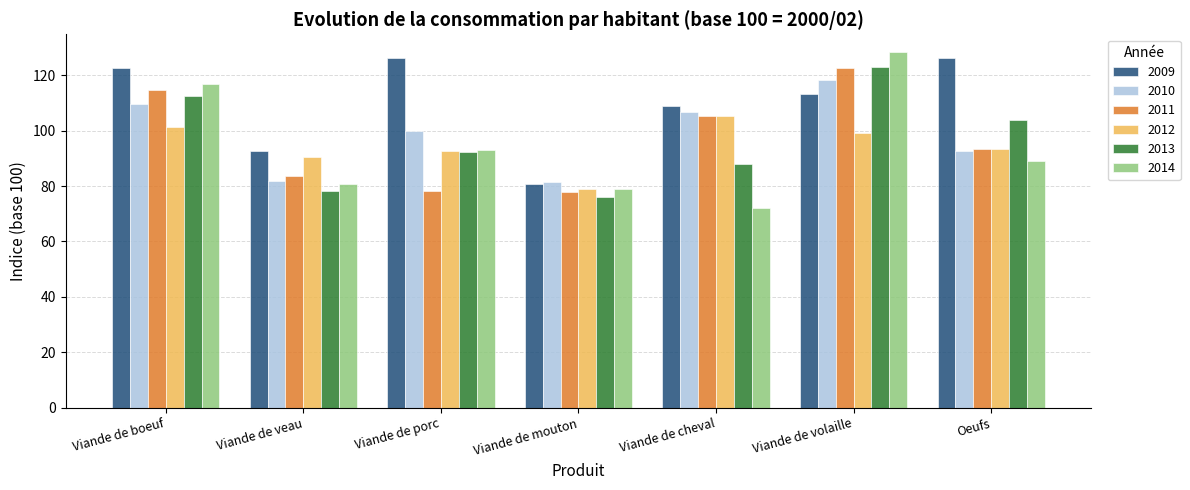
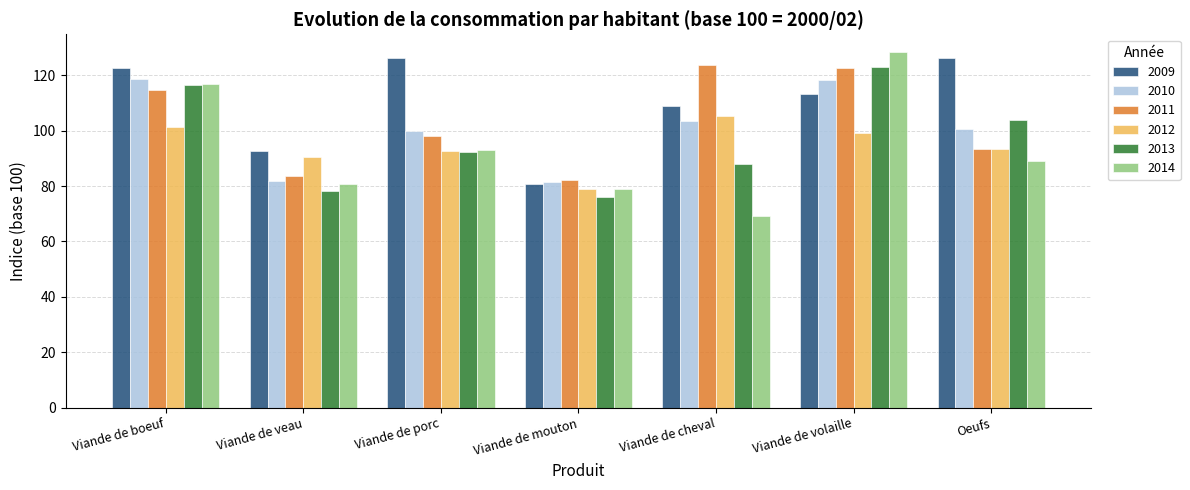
  {
    "2009": {
      "Viande de boeuf": 123,
      "Viande de veau": 93,
      "Viande de porc": 126,
      "Viande de mouton": 81,
      "Viande de cheval": 109,
      "Viande de volaille": 113,
      "Oeufs": 126
    },
    "2010": {
-     "Viande de boeuf": 110,
+     "Viande de boeuf": 119,
      "Viande de veau": 82,
      "Viande de porc": 100,
      "Viande de mouton": 81,
-     "Viande de cheval": 107,
+     "Viande de cheval": 104,
      "Viande de volaille": 118,
-     "Oeufs": 93
+     "Oeufs": 101
    },
    "2011": {
      "Viande de boeuf": 115,
      "Viande de veau": 83,
-     "Viande de porc": 78,
-     "Viande de mouton": 78,
-     "Viande de cheval": 105,
+     "Viande de porc": 98,
+     "Viande de mouton": 82,
+     "Viande de cheval": 124,
      "Viande de volaille": 123,
      "Oeufs": 93
    },
    "2012": {
      "Viande de boeuf": 101,
      "Viande de veau": 90,
      "Viande de porc": 93,
      "Viande de mouton": 79,
      "Viande de cheval": 105,
      "Viande de volaille": 99,
      "Oeufs": 93
    },
    "2013": {
-     "Viande de boeuf": 112,
+     "Viande de boeuf": 116,
      "Viande de veau": 78,
      "Viande de porc": 92,
      "Viande de mouton": 76,
      "Viande de cheval": 88,
      "Viande de volaille": 123,
      "Oeufs": 104
    },
    "2014": {
      "Viande de boeuf": 117,
      "Viande de veau": 81,
      "Viande de porc": 93,
      "Viande de mouton": 79,
-     "Viande de cheval": 72,
+     "Viande de cheval": 69,
      "Viande de volaille": 128,
      "Oeufs": 89
    }
  }
